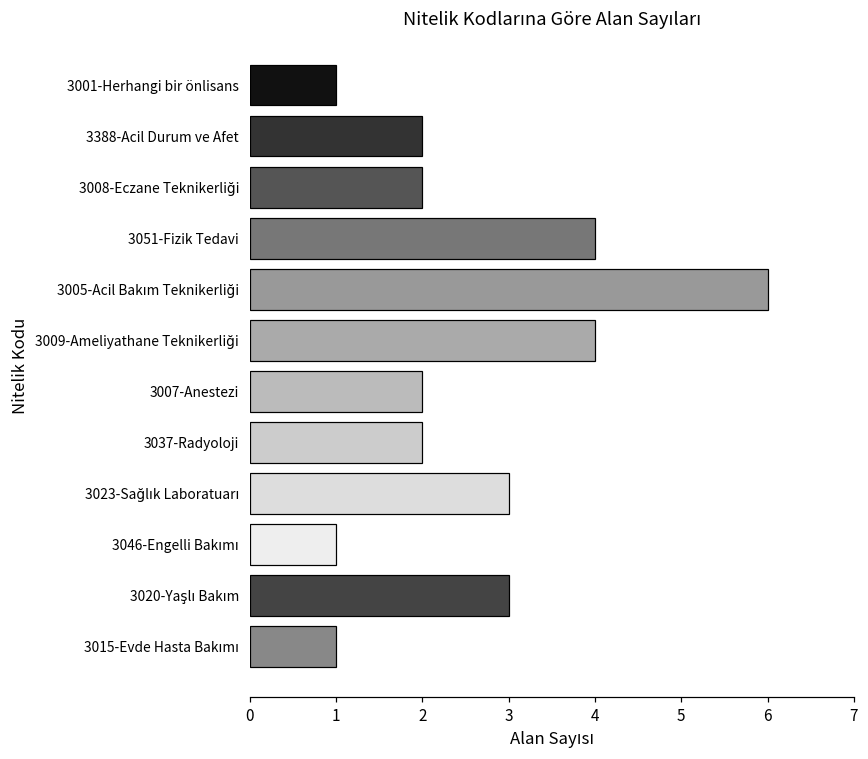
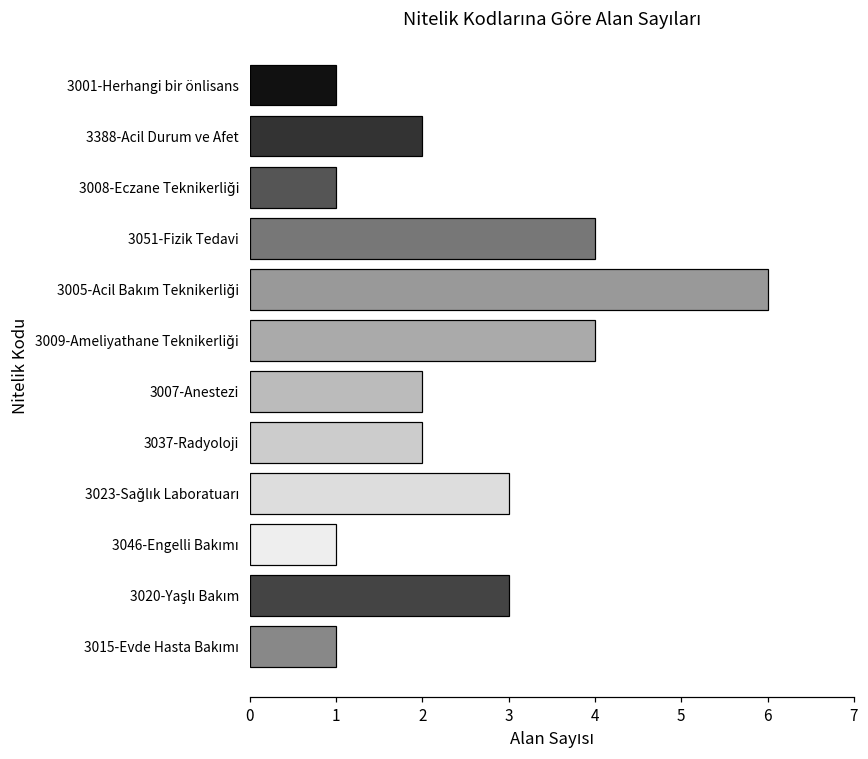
  {
    "3001-Herhangi bir önlisans": 1,
    "3388-Acil Durum ve Afet": 2,
-   "3008-Eczane Teknikerliği": 2,
+   "3008-Eczane Teknikerliği": 1,
    "3051-Fizik Tedavi": 4,
    "3005-Acil Bakım Teknikerliği": 6,
    "3009-Ameliyathane Teknikerliği": 4,
    "3007-Anestezi": 2,
    "3037-Radyoloji": 2,
    "3023-Sağlık Laboratuarı": 3,
    "3046-Engelli Bakımı": 1,
    "3020-Yaşlı Bakım": 3,
    "3015-Evde Hasta Bakımı": 1
  }
